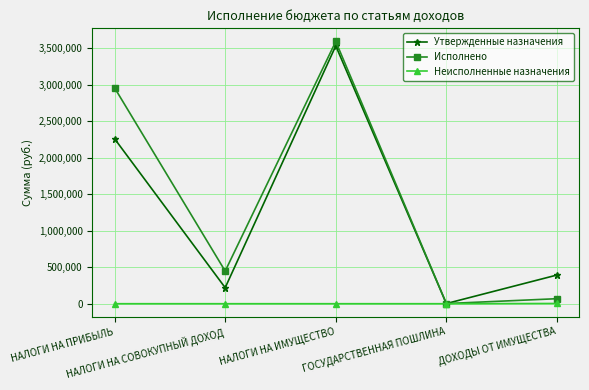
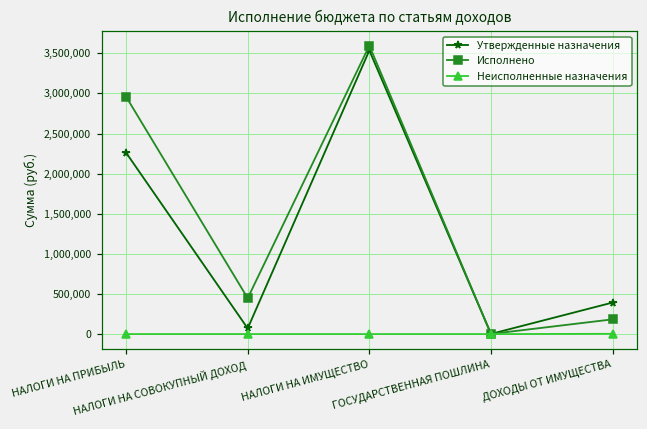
  {
    "Утвержденные назначения": {
      "НАЛОГИ НА ПРИБЫЛЬ": "2,300,000",
-     "НАЛОГИ НА СОВОКУПНЫЙ ДОХОД": "200,000",
+     "НАЛОГИ НА СОВОКУПНЫЙ ДОХОД": "100,000",
      "НАЛОГИ НА ИМУЩЕСТВО": "3,500,000",
      "ДОХОДЫ ОТ ИМУЩЕСТВА": "400,000"
    },
    "Исполнено": {
      "НАЛОГИ НА ПРИБЫЛЬ": "3,000,000",
      "НАЛОГИ НА СОВОКУПНЫЙ ДОХОД": "400,000",
      "НАЛОГИ НА ИМУЩЕСТВО": "3,600,000",
-     "ДОХОДЫ ОТ ИМУЩЕСТВА": "100,000"
+     "ДОХОДЫ ОТ ИМУЩЕСТВА": "200,000"
    },
    "Неисполненные назначения": {
      "НАЛОГИ НА ПРИБЫЛЬ": "0",
      "НАЛОГИ НА СОВОКУПНЫЙ ДОХОД": "0",
      "НАЛОГИ НА ИМУЩЕСТВО": "0",
      "ДОХОДЫ ОТ ИМУЩЕСТВА": "0"
    }
  }
